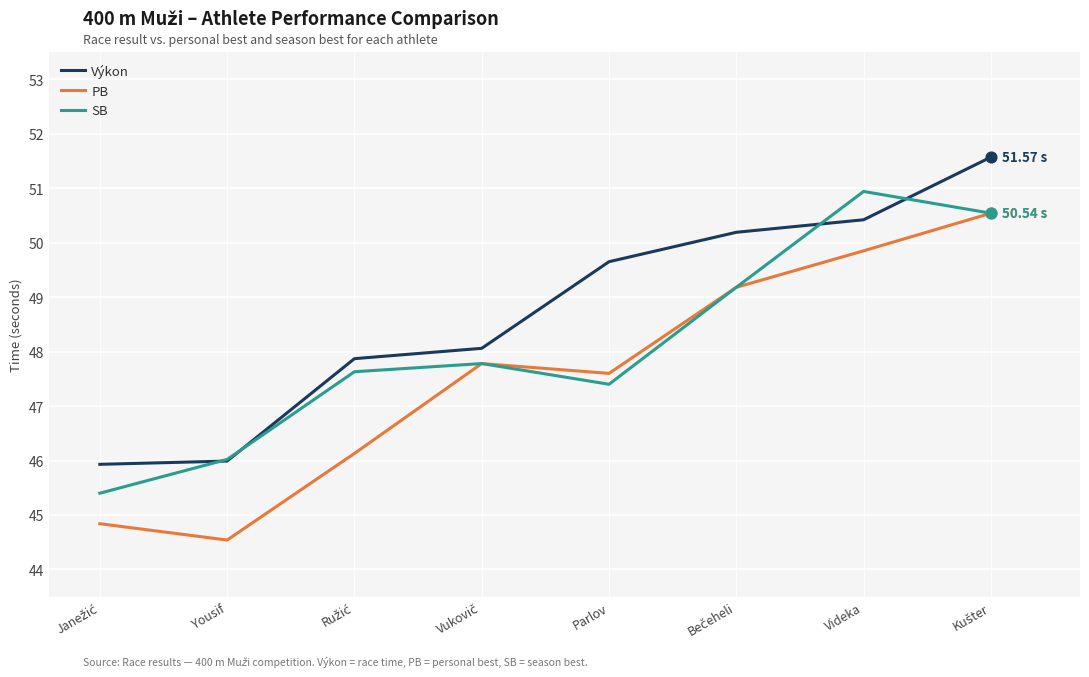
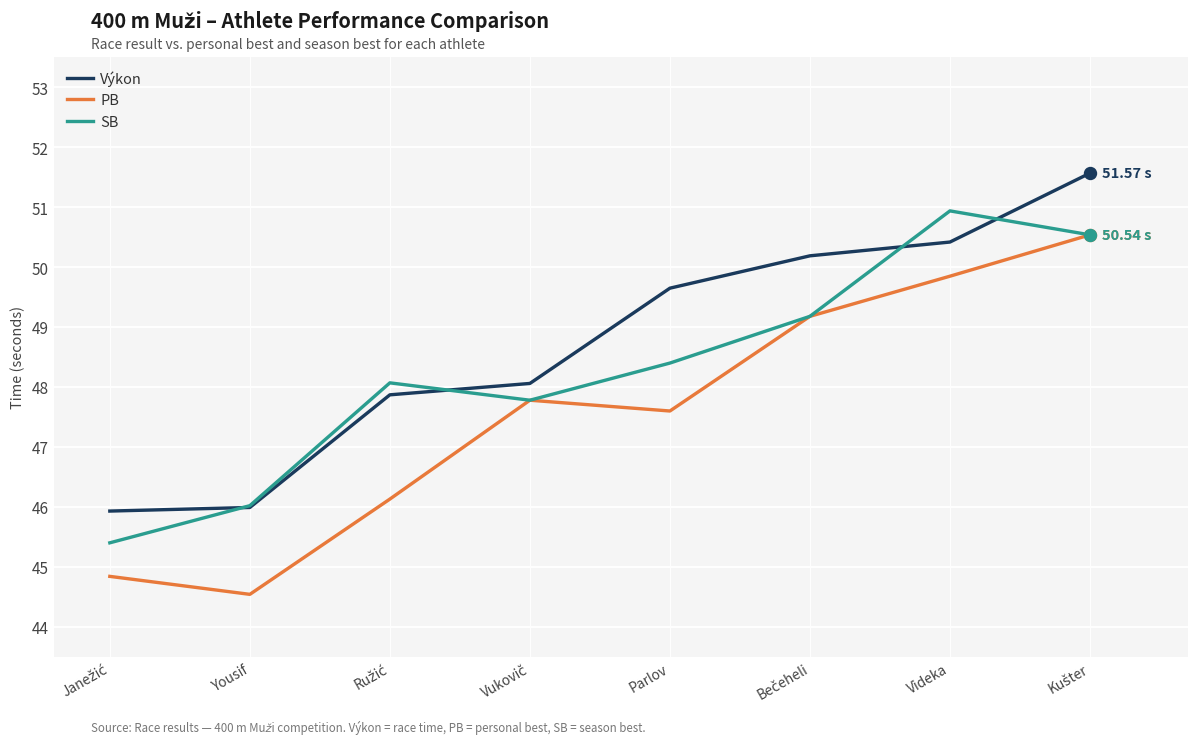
  {
    "SB": {
      "Janežić": 45.4,
-     "Ružić": 47.6,
-     "Parlov": 47.4,
+     "Ružić": 48.1,
+     "Parlov": 48.4,
      "Videka": 50.9
    }
  }
